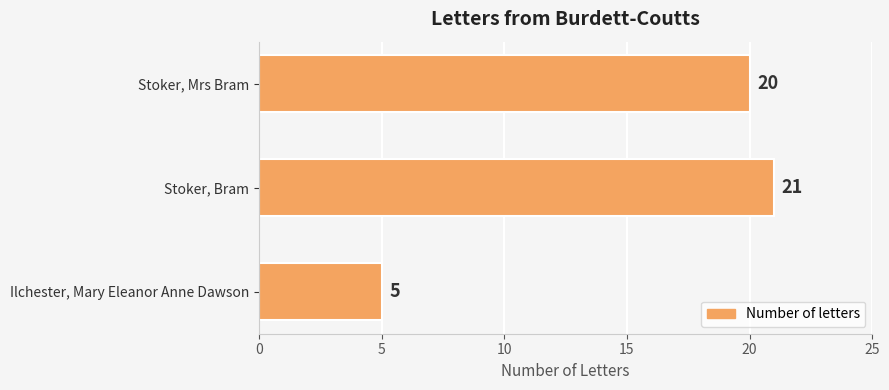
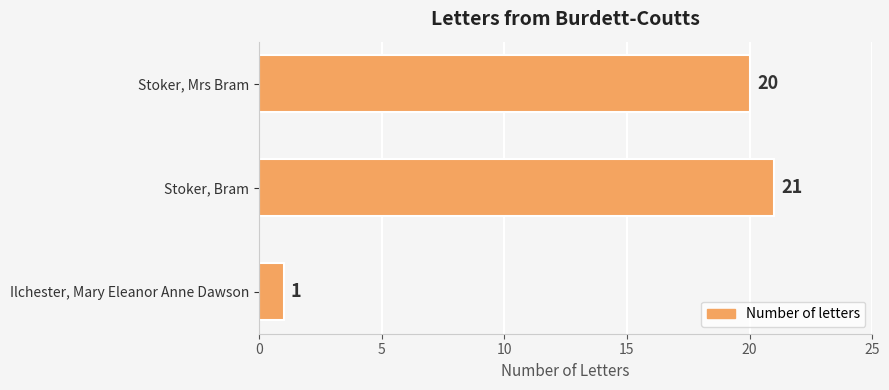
  {
    "Stoker, Mrs Bram": 20,
    "Stoker, Bram": 21,
-   "Ilchester, Mary Eleanor Anne Dawson": 5
+   "Ilchester, Mary Eleanor Anne Dawson": 1
  }
